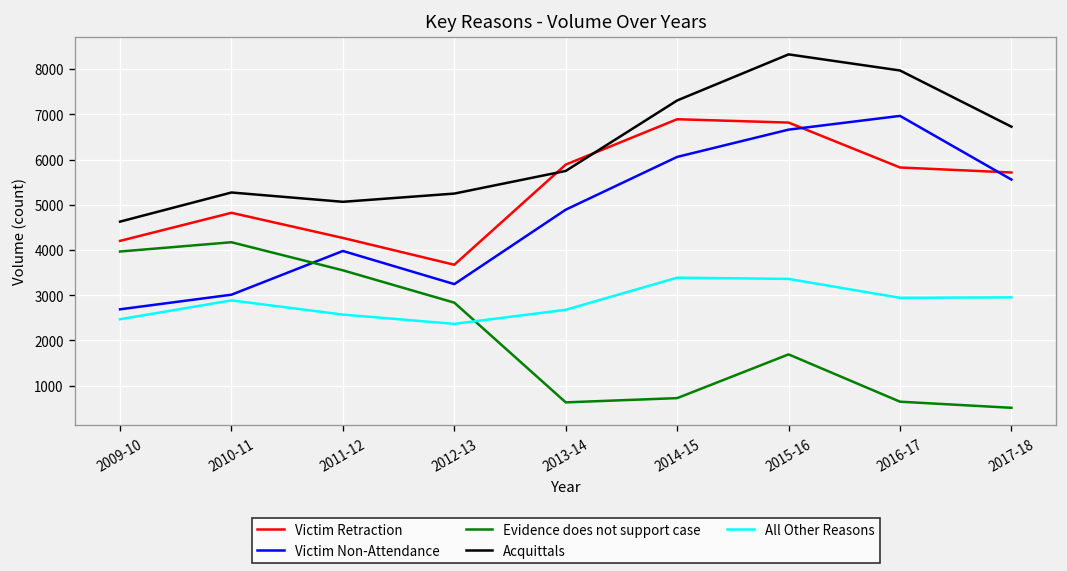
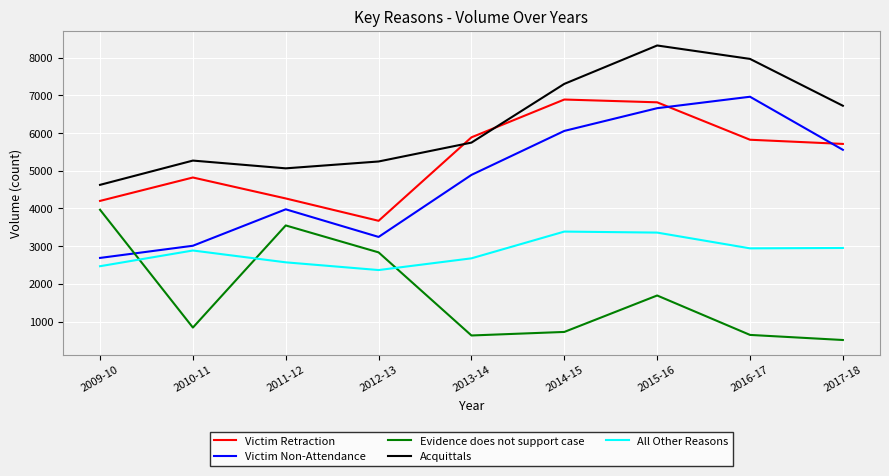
  {
    "Victim Retraction": {
      "2009-10": 4200,
      "2010-11": 4800,
      "2011-12": 4300,
      "2012-13": 3700,
      "2013-14": 5900,
      "2014-15": 6900,
      "2015-16": 6800,
      "2016-17": 5800,
      "2017-18": 5700
    },
    "Victim Non-Attendance": {
      "2009-10": 2700,
      "2010-11": 3000,
      "2011-12": 4000,
      "2012-13": 3200,
      "2013-14": 4900,
      "2014-15": 6100,
      "2015-16": 6700,
      "2016-17": 7000,
      "2017-18": 5600
    },
    "Evidence does not support case": {
      "2009-10": 4000,
-     "2010-11": 4200,
+     "2010-11": 800,
      "2011-12": 3600,
      "2012-13": 2800,
      "2013-14": 600,
      "2014-15": 700,
      "2015-16": 1700,
      "2016-17": 600,
      "2017-18": 500
    },
    "Acquittals": {
      "2009-10": 4600,
      "2010-11": 5300,
      "2011-12": 5100,
      "2012-13": 5200,
      "2013-14": 5700,
      "2014-15": 7300,
      "2015-16": 8300,
      "2016-17": 8000,
      "2017-18": 6700
    },
    "All Other Reasons": {
      "2009-10": 2500,
      "2010-11": 2900,
      "2011-12": 2600,
      "2012-13": 2400,
      "2013-14": 2700,
      "2014-15": 3400,
      "2015-16": 3400,
      "2016-17": 2900,
      "2017-18": 3000
    }
  }
